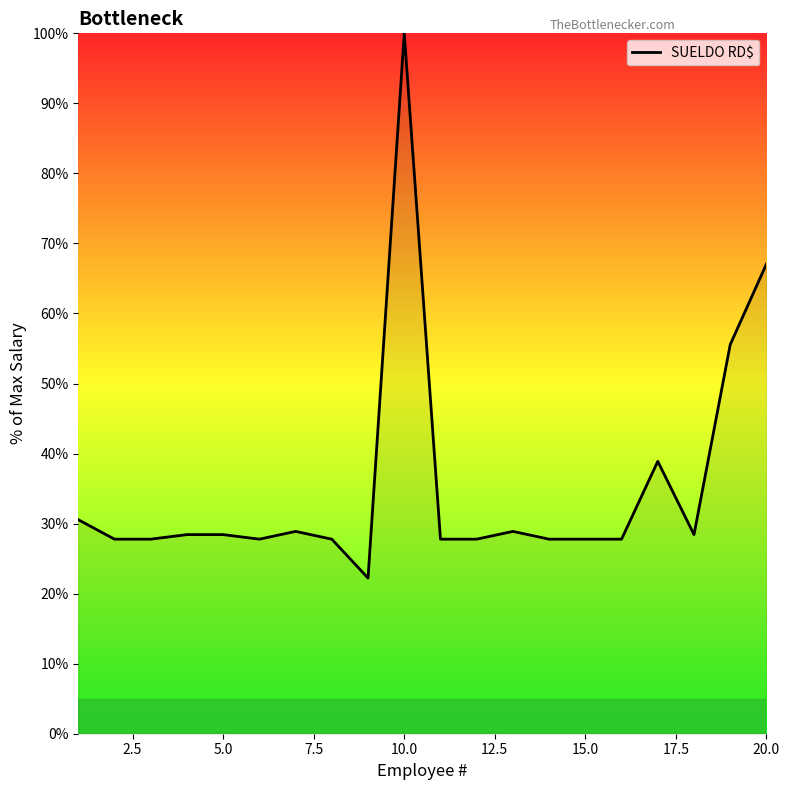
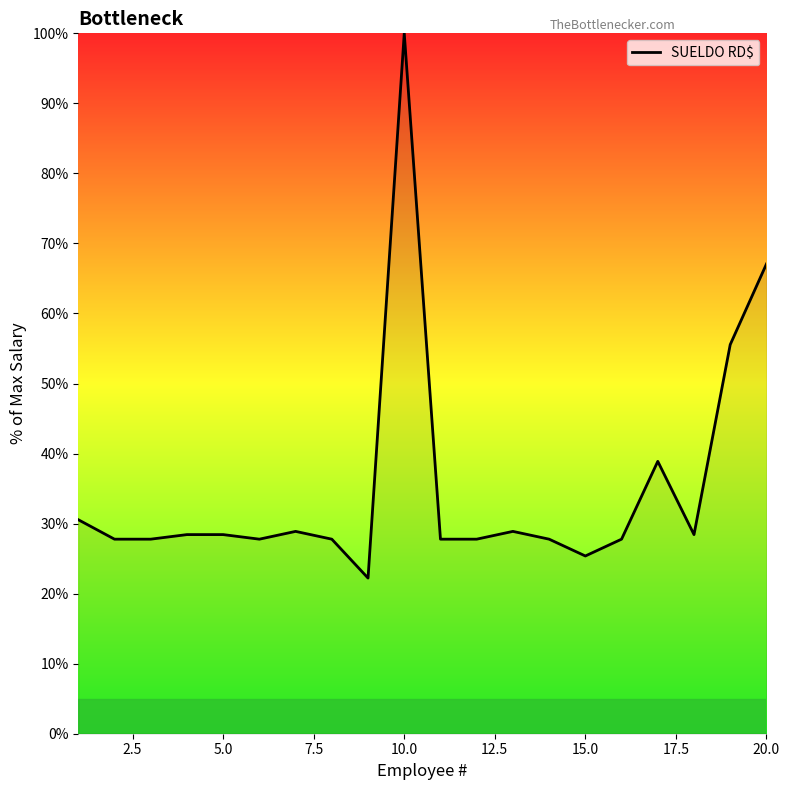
  {
    "5.0": "28%",
    "10.0": "100%",
-   "15.0": "28%",
+   "15.0": "25%",
    "20.0": "67%"
  }
